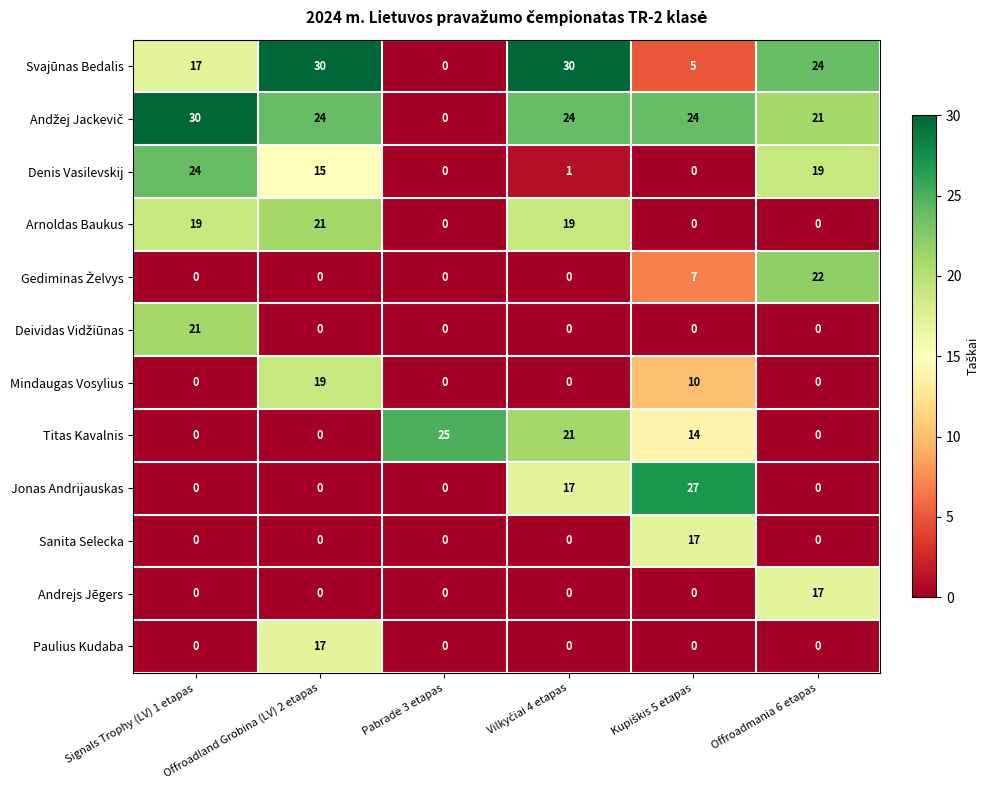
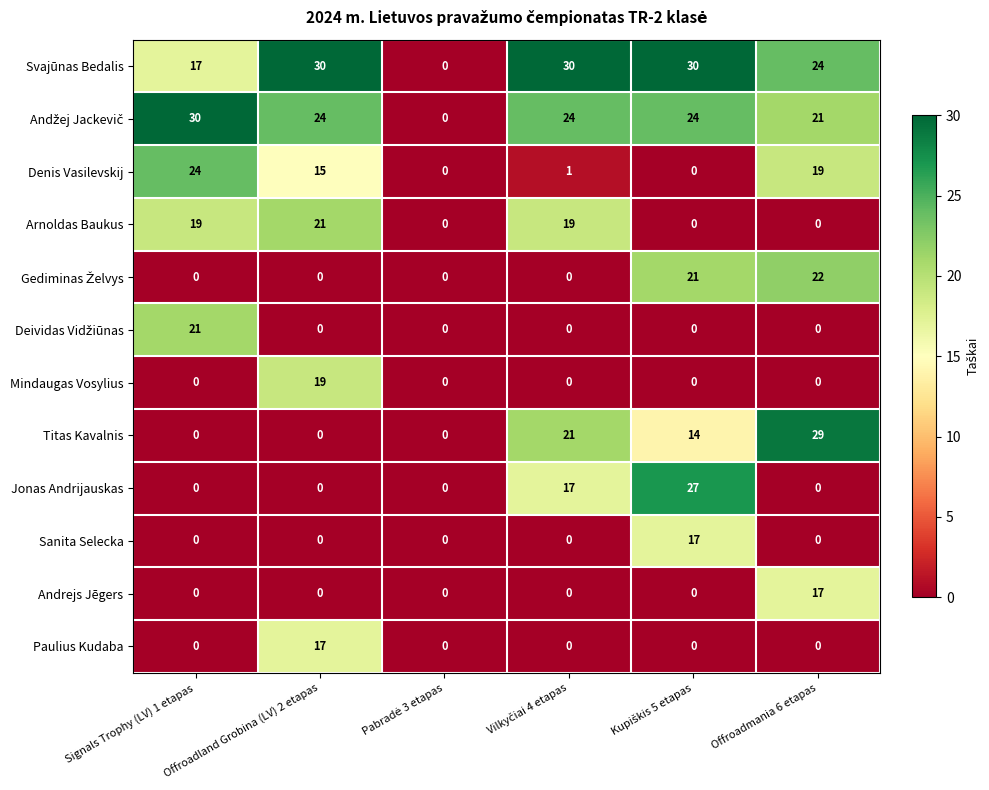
  {
    "Svajūnas Bedalis": {
      "Signals Trophy (LV) 1 etapas": 17,
      "Offroadland Grobina (LV) 2 etapas": 30,
      "Pabradė 3 etapas": 0,
      "Vilkyčiai 4 etapas": 30,
-     "Kupiškis 5 etapas": 5,
+     "Kupiškis 5 etapas": 30,
      "Offroadmania 6 etapas": 24
    },
    "Andžej Jackevič": {
      "Signals Trophy (LV) 1 etapas": 30,
      "Offroadland Grobina (LV) 2 etapas": 24,
      "Pabradė 3 etapas": 0,
      "Vilkyčiai 4 etapas": 24,
      "Kupiškis 5 etapas": 24,
      "Offroadmania 6 etapas": 21
    },
    "Denis Vasilevskij": {
      "Signals Trophy (LV) 1 etapas": 24,
      "Offroadland Grobina (LV) 2 etapas": 15,
      "Pabradė 3 etapas": 0,
      "Vilkyčiai 4 etapas": 1,
      "Kupiškis 5 etapas": 0,
      "Offroadmania 6 etapas": 19
    },
    "Arnoldas Baukus": {
      "Signals Trophy (LV) 1 etapas": 19,
      "Offroadland Grobina (LV) 2 etapas": 21,
      "Pabradė 3 etapas": 0,
      "Vilkyčiai 4 etapas": 19,
      "Kupiškis 5 etapas": 0,
      "Offroadmania 6 etapas": 0
    },
    "Gediminas Želvys": {
      "Signals Trophy (LV) 1 etapas": 0,
      "Offroadland Grobina (LV) 2 etapas": 0,
      "Pabradė 3 etapas": 0,
      "Vilkyčiai 4 etapas": 0,
-     "Kupiškis 5 etapas": 7,
+     "Kupiškis 5 etapas": 21,
      "Offroadmania 6 etapas": 22
    },
    "Deividas Vidžiūnas": {
      "Signals Trophy (LV) 1 etapas": 21,
      "Offroadland Grobina (LV) 2 etapas": 0,
      "Pabradė 3 etapas": 0,
      "Vilkyčiai 4 etapas": 0,
      "Kupiškis 5 etapas": 0,
      "Offroadmania 6 etapas": 0
    },
    "Mindaugas Vosylius": {
      "Signals Trophy (LV) 1 etapas": 0,
      "Offroadland Grobina (LV) 2 etapas": 19,
      "Pabradė 3 etapas": 0,
      "Vilkyčiai 4 etapas": 0,
-     "Kupiškis 5 etapas": 10,
+     "Kupiškis 5 etapas": 0,
      "Offroadmania 6 etapas": 0
    },
    "Titas Kavalnis": {
      "Signals Trophy (LV) 1 etapas": 0,
      "Offroadland Grobina (LV) 2 etapas": 0,
-     "Pabradė 3 etapas": 25,
+     "Pabradė 3 etapas": 0,
      "Vilkyčiai 4 etapas": 21,
      "Kupiškis 5 etapas": 14,
-     "Offroadmania 6 etapas": 0
+     "Offroadmania 6 etapas": 29
    },
    "Jonas Andrijauskas": {
      "Signals Trophy (LV) 1 etapas": 0,
      "Offroadland Grobina (LV) 2 etapas": 0,
      "Pabradė 3 etapas": 0,
      "Vilkyčiai 4 etapas": 17,
      "Kupiškis 5 etapas": 27,
      "Offroadmania 6 etapas": 0
    },
    "Sanita Selecka": {
      "Signals Trophy (LV) 1 etapas": 0,
      "Offroadland Grobina (LV) 2 etapas": 0,
      "Pabradė 3 etapas": 0,
      "Vilkyčiai 4 etapas": 0,
      "Kupiškis 5 etapas": 17,
      "Offroadmania 6 etapas": 0
    },
    "Andrejs Jēgers": {
      "Signals Trophy (LV) 1 etapas": 0,
      "Offroadland Grobina (LV) 2 etapas": 0,
      "Pabradė 3 etapas": 0,
      "Vilkyčiai 4 etapas": 0,
      "Kupiškis 5 etapas": 0,
      "Offroadmania 6 etapas": 17
    },
    "Paulius Kudaba": {
      "Signals Trophy (LV) 1 etapas": 0,
      "Offroadland Grobina (LV) 2 etapas": 17,
      "Pabradė 3 etapas": 0,
      "Vilkyčiai 4 etapas": 0,
      "Kupiškis 5 etapas": 0,
      "Offroadmania 6 etapas": 0
    }
  }
